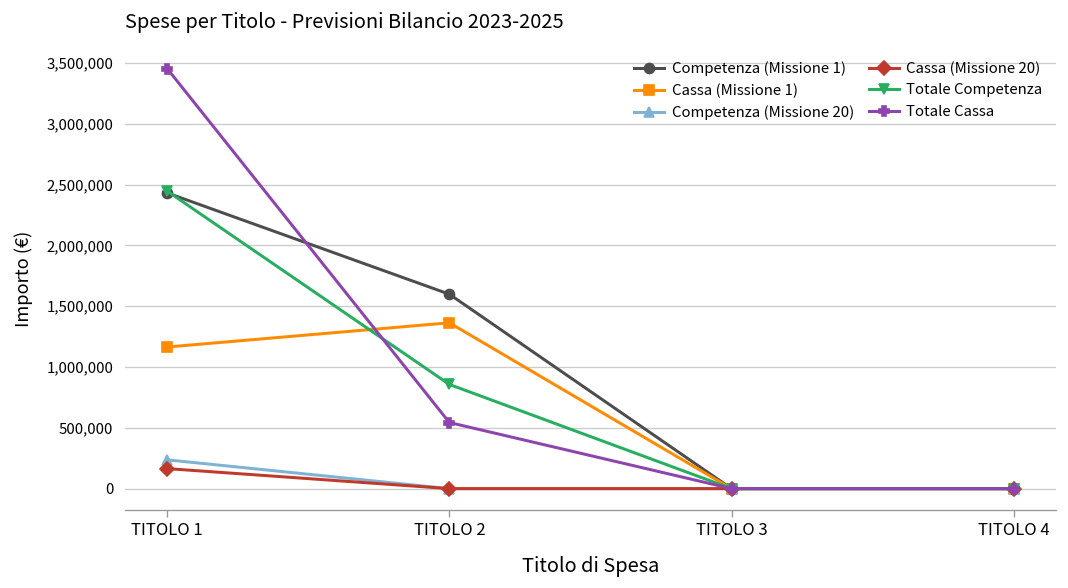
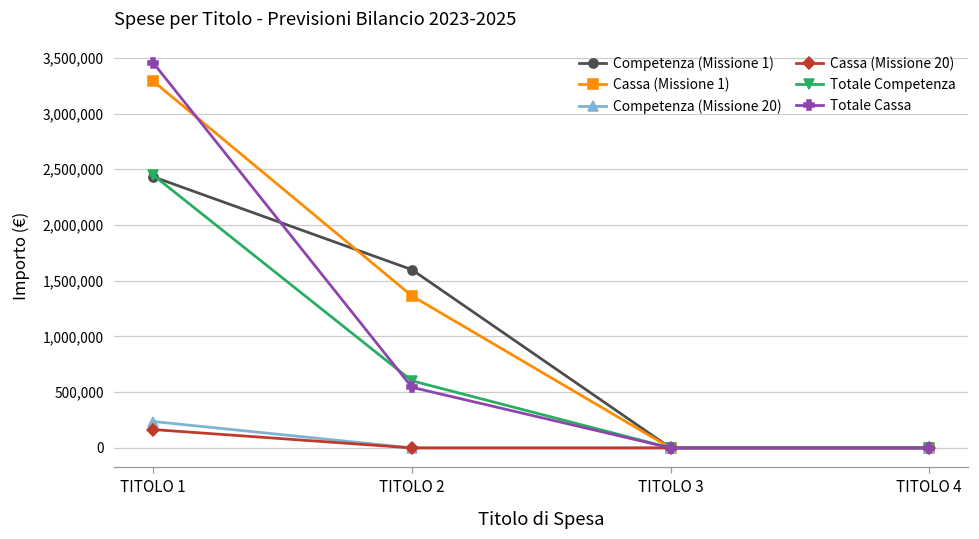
  {
    "Competenza (Missione 1)": {
      "TITOLO 2": "1,600,000"
    },
    "Cassa (Missione 1)": {
-     "TITOLO 1": "1,160,000",
+     "TITOLO 1": "3,290,000",
      "TITOLO 2": "1,360,000"
    },
    "Competenza (Missione 20)": {
      "TITOLO 1": "240,000"
    },
    "Cassa (Missione 20)": {
      "TITOLO 1": "160,000"
    },
    "Totale Competenza": {
-     "TITOLO 2": "860,000"
+     "TITOLO 2": "600,000"
    },
    "Totale Cassa": {
      "TITOLO 1": "3,450,000",
      "TITOLO 2": "540,000"
    }
  }
